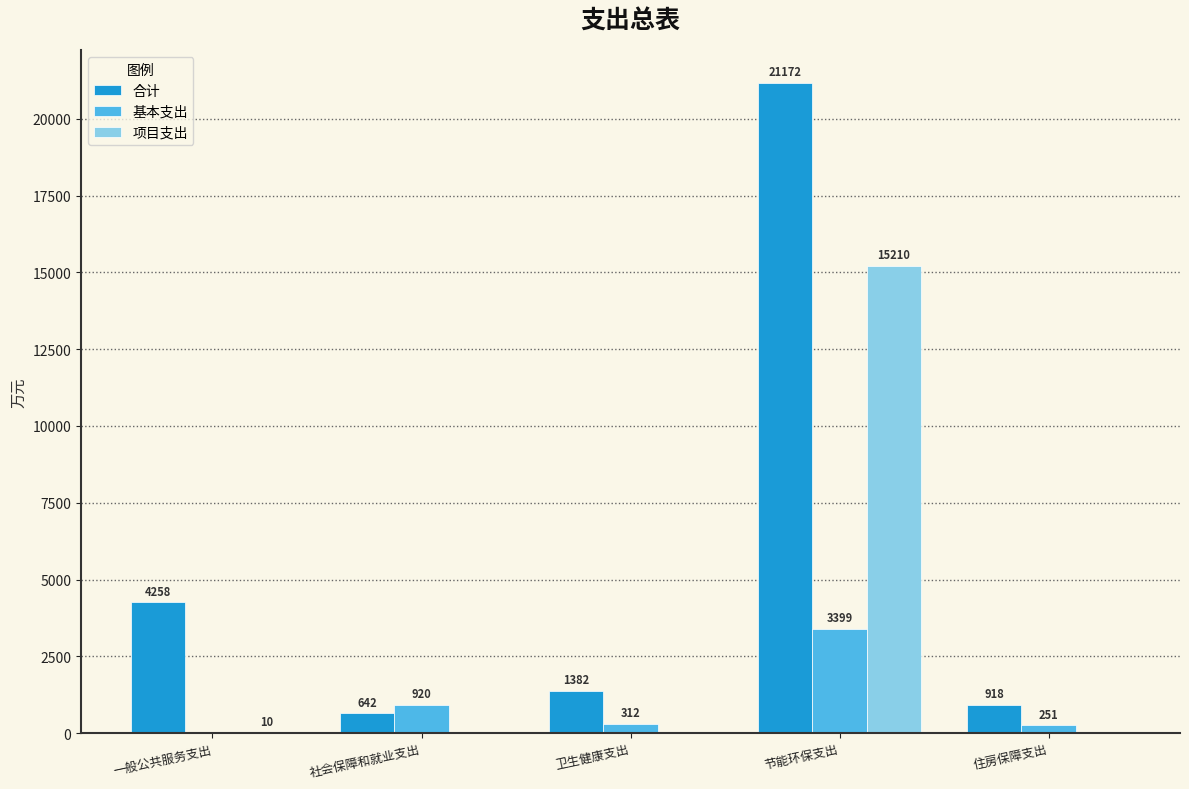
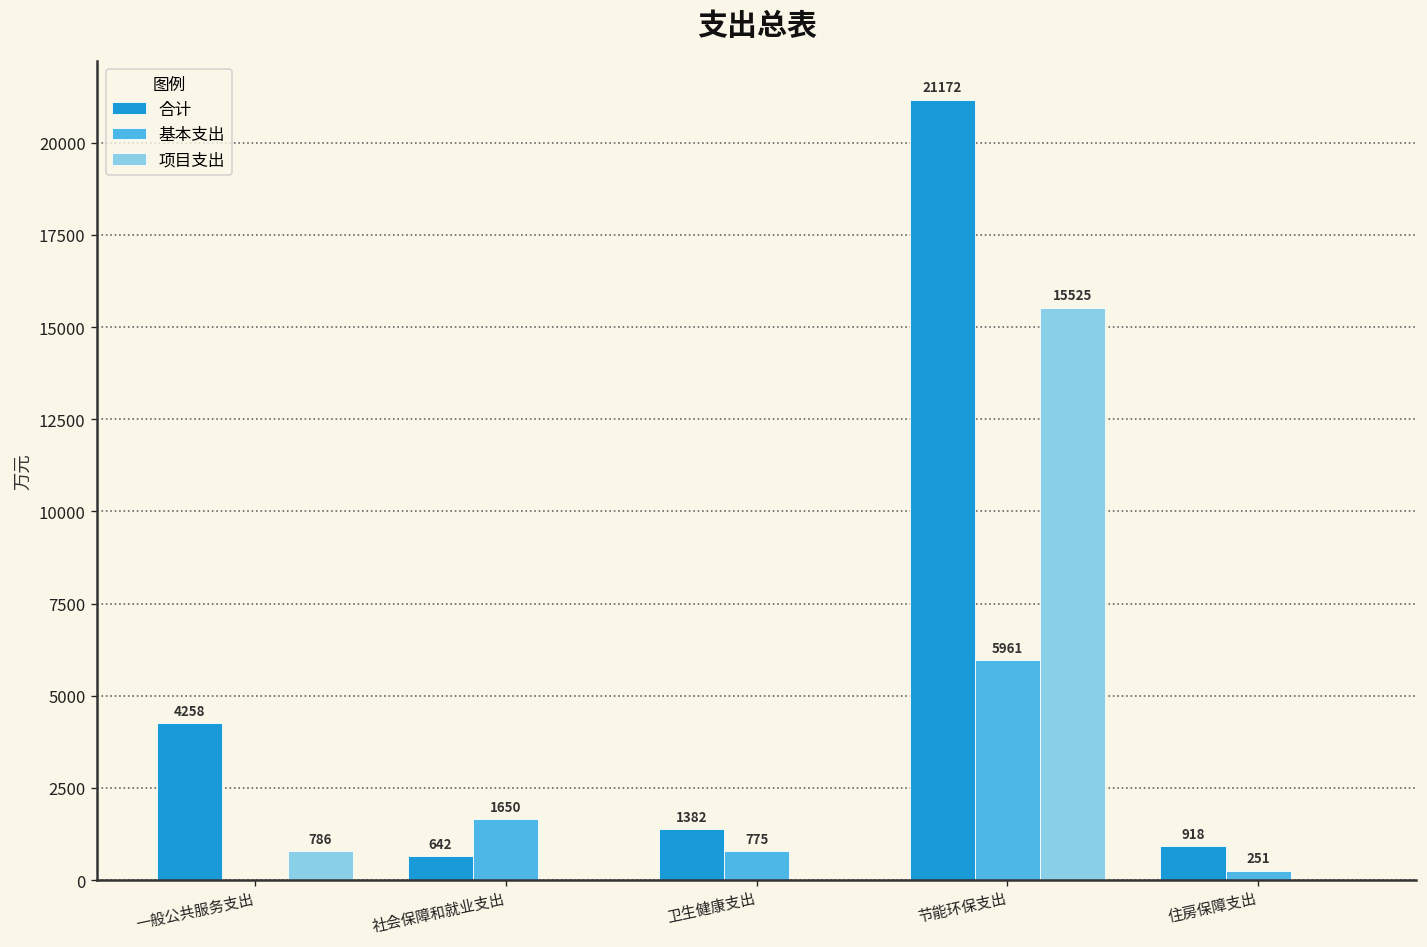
  {
    "合计": {
      "一般公共服务支出": 4258,
      "社会保障和就业支出": 642,
      "卫生健康支出": 1382,
      "节能环保支出": 21172,
      "住房保障支出": 918
    },
    "基本支出": {
-     "社会保障和就业支出": 920,
-     "卫生健康支出": 312,
-     "节能环保支出": 3399,
+     "社会保障和就业支出": 1650,
+     "卫生健康支出": 775,
+     "节能环保支出": 5961,
      "住房保障支出": 251
    },
    "项目支出": {
-     "一般公共服务支出": 10,
-     "节能环保支出": 15210
+     "一般公共服务支出": 786,
+     "节能环保支出": 15525
    }
  }
